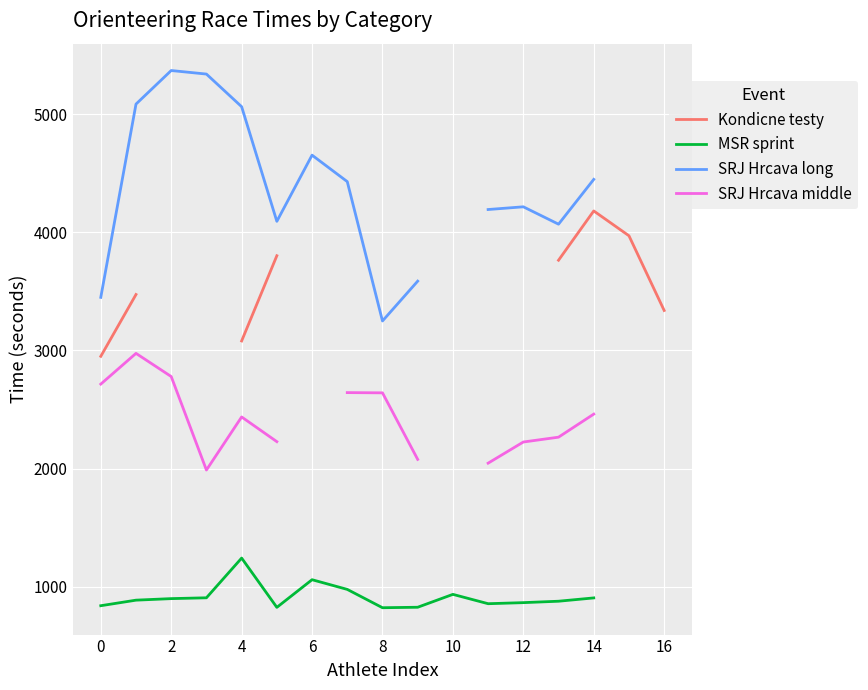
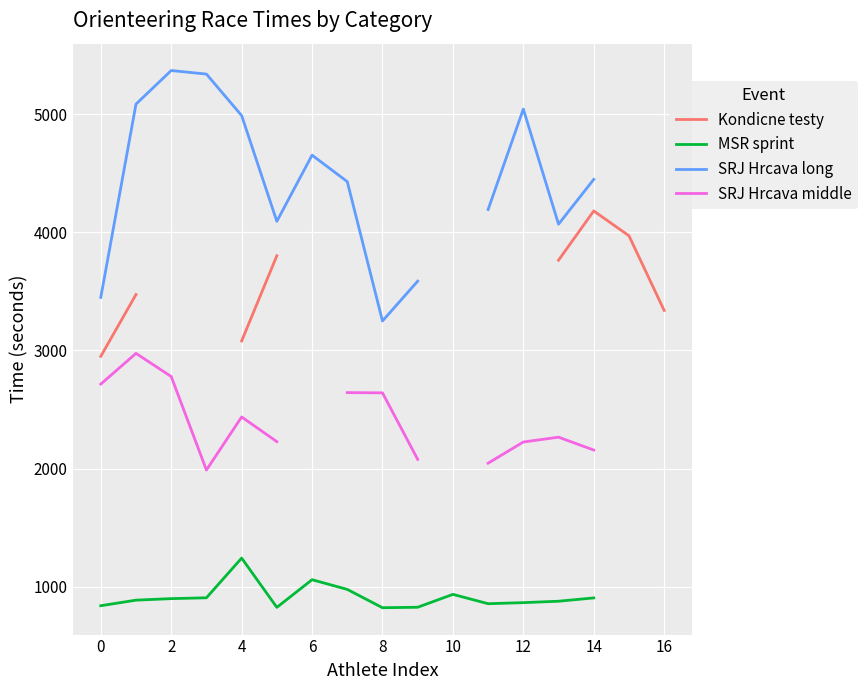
  {
    "Kondicne testy": {
      "0": 2950,
      "4": 3080,
      "8": 2800,
      "10": 3170,
      "14": 4180,
      "16": 3340
    },
    "MSR sprint": {
      "0": 840,
      "2": 900,
      "4": 1240,
      "6": 1060,
      "8": 820,
      "10": 940,
      "12": 870,
      "14": 910
    },
    "SRJ Hrcava long": {
      "0": 3450,
      "2": 5370,
-     "4": 5060,
+     "4": 4990,
      "6": 4650,
      "8": 3250,
-     "12": 4220,
+     "12": 5040,
      "14": 4450
    },
    "SRJ Hrcava middle": {
      "0": 2720,
      "2": 2780,
      "4": 2440,
      "8": 2640,
      "12": 2230,
-     "14": 2460
+     "14": 2160
    }
  }
